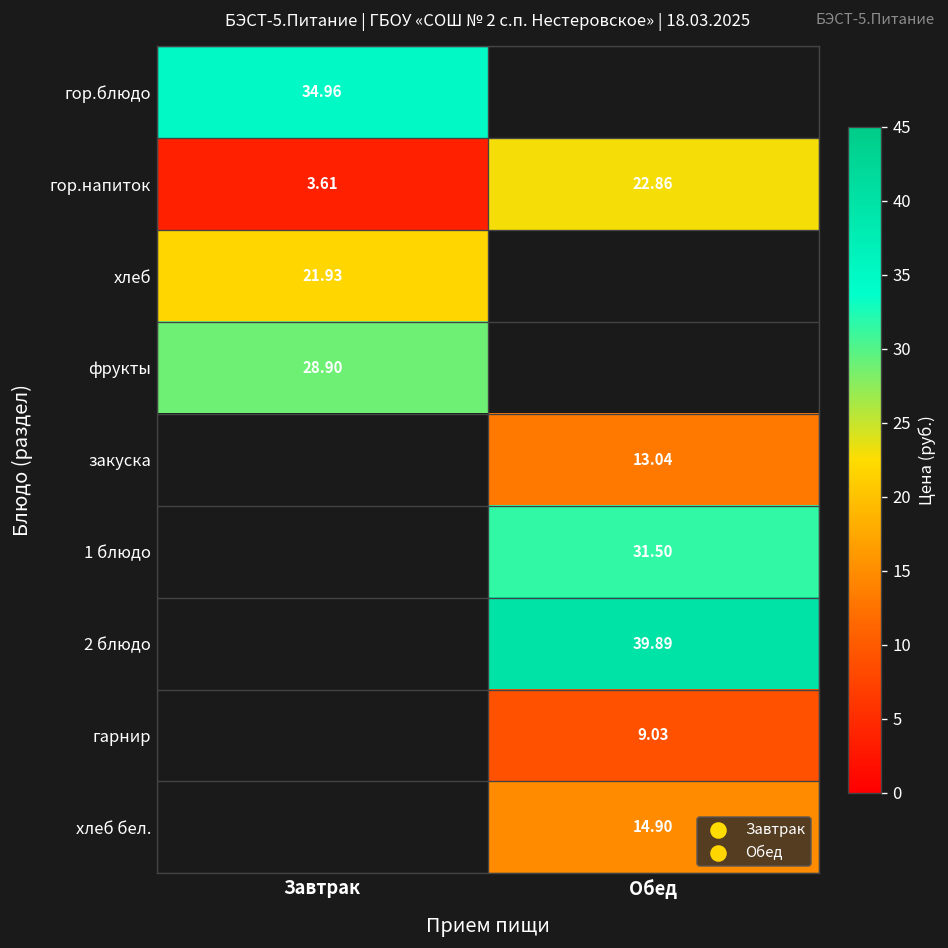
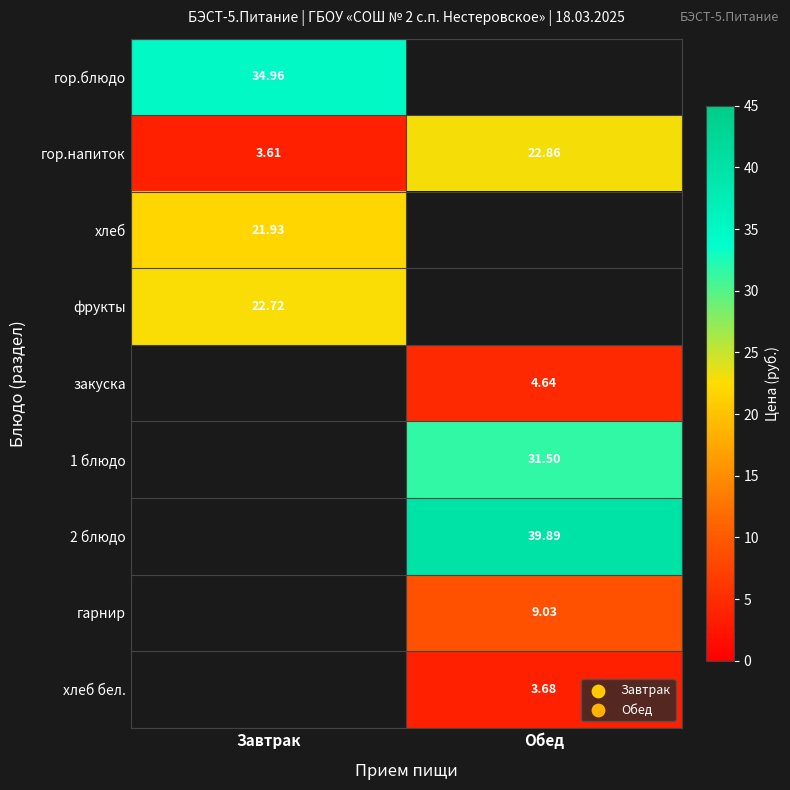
  {
    "гор.блюдо": {
      "Завтрак": 34.96
    },
    "гор.напиток": {
      "Завтрак": 3.61,
      "Обед": 22.86
    },
    "хлеб": {
      "Завтрак": 21.93
    },
    "фрукты": {
-     "Завтрак": 28.90
+     "Завтрак": 22.72
    },
    "закуска": {
-     "Обед": 13.04
+     "Обед": 4.64
    },
    "1 блюдо": {
      "Обед": 31.50
    },
    "2 блюдо": {
      "Обед": 39.89
    },
    "гарнир": {
      "Обед": 9.03
    },
    "хлеб бел.": {
-     "Обед": 14.90
+     "Обед": 3.68
    }
  }
